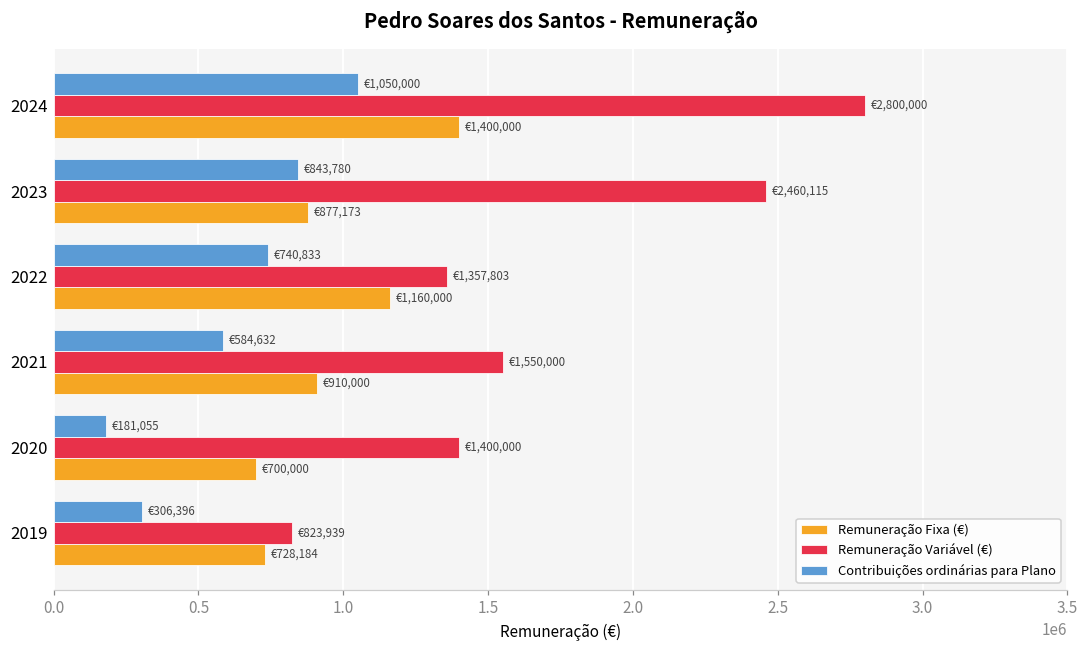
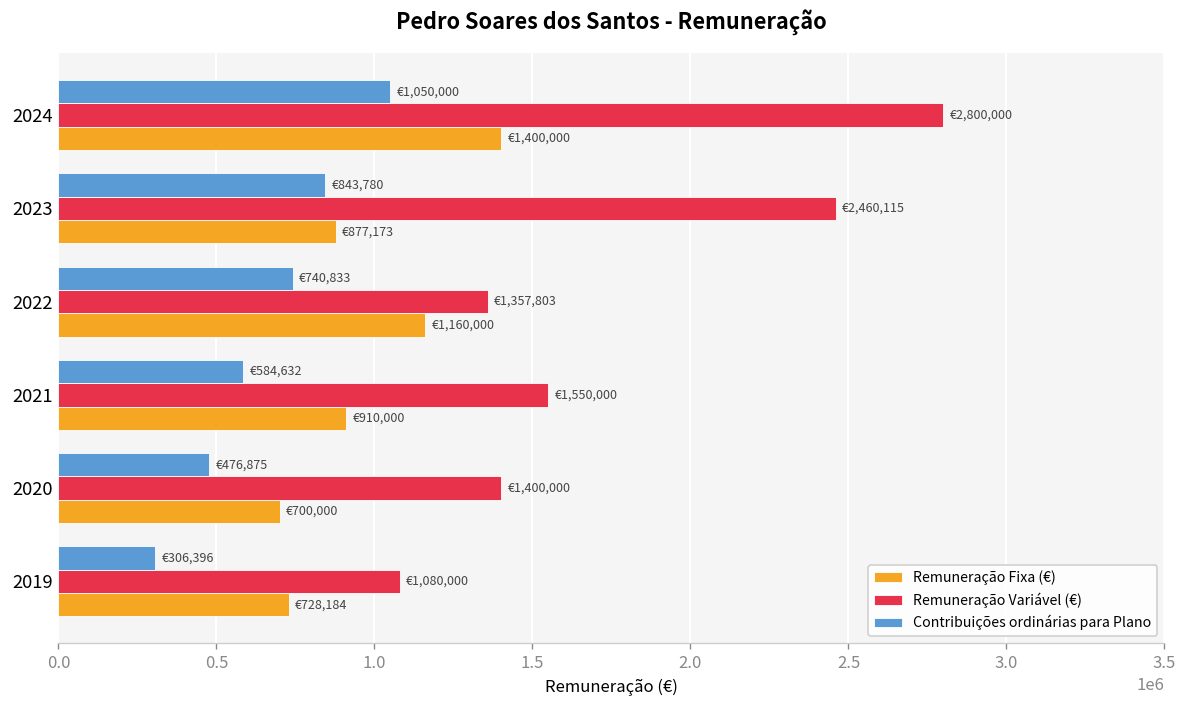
  {
    "Remuneração Fixa (€)": {
      "2024": "€1,400,000",
      "2023": "€877,173",
      "2022": "€1,160,000",
      "2021": "€910,000",
      "2020": "€700,000",
      "2019": "€728,184"
    },
    "Remuneração Variável (€)": {
      "2024": "€2,800,000",
      "2023": "€2,460,115",
      "2022": "€1,357,803",
      "2021": "€1,550,000",
      "2020": "€1,400,000",
-     "2019": "€823,939"
+     "2019": "€1,080,000"
    },
    "Contribuições ordinárias para Plano": {
      "2024": "€1,050,000",
      "2023": "€843,780",
      "2022": "€740,833",
      "2021": "€584,632",
-     "2020": "€181,055",
+     "2020": "€476,875",
      "2019": "€306,396"
    }
  }
